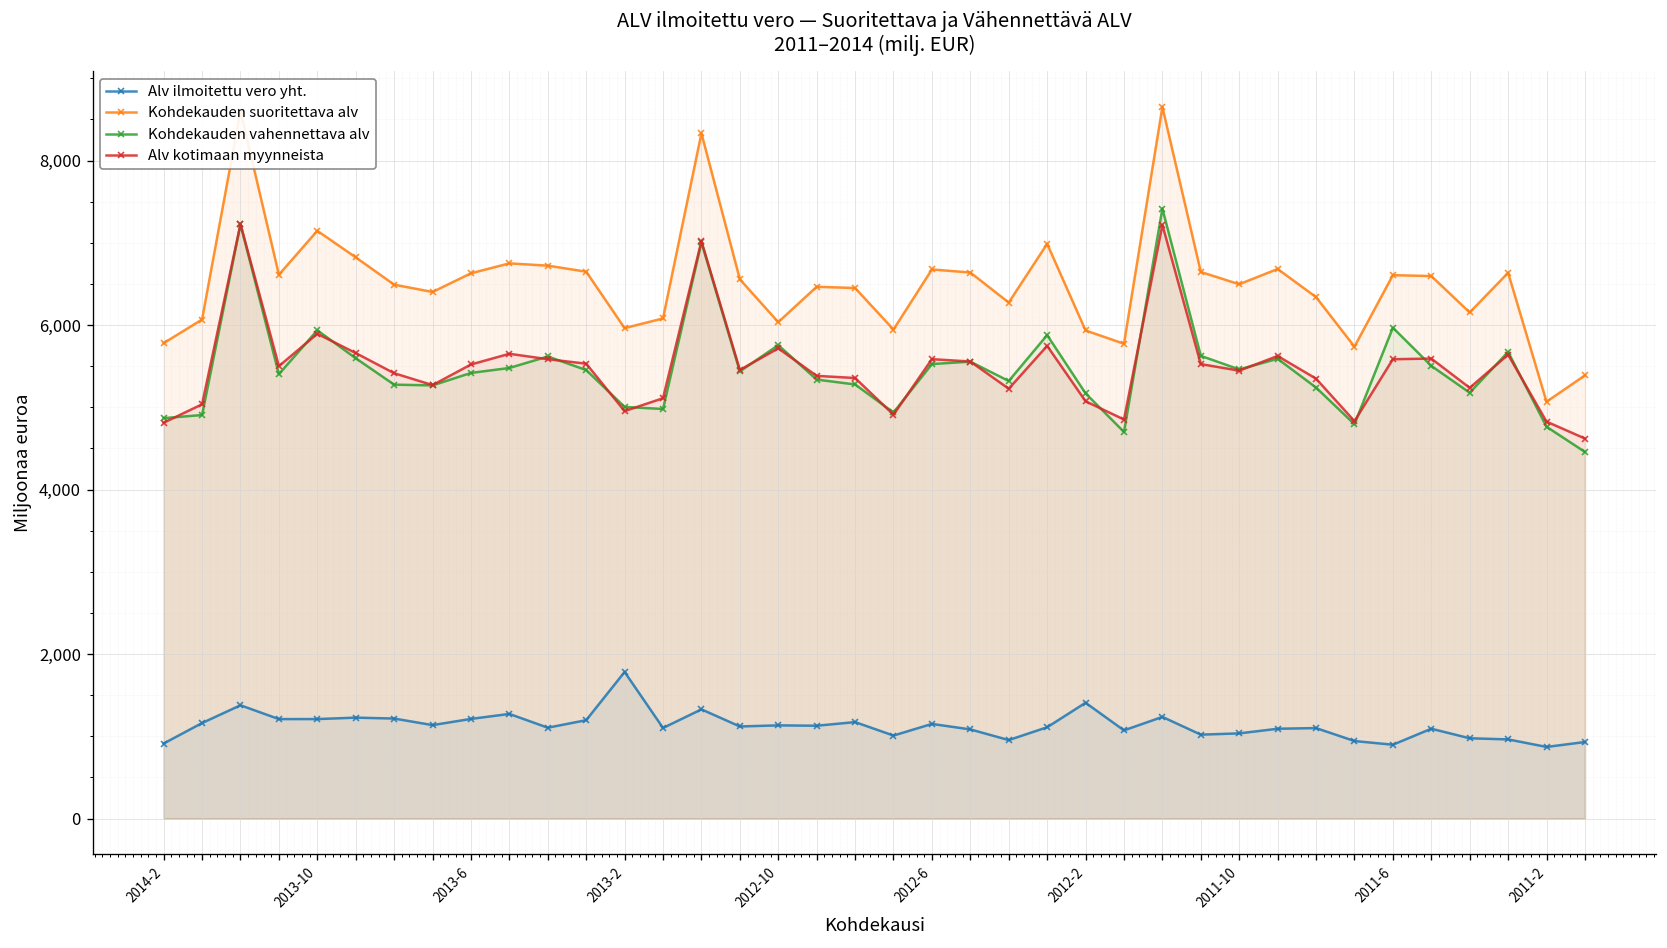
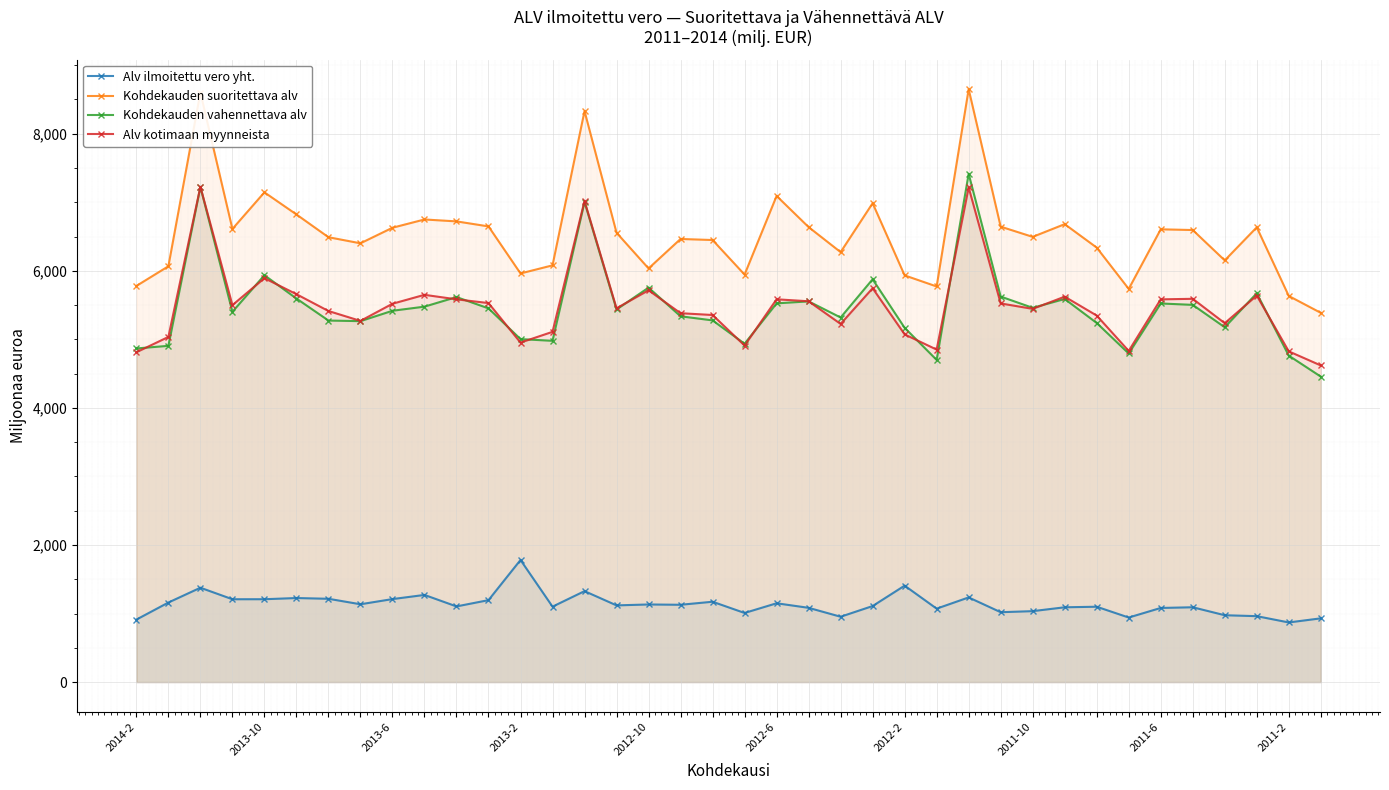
  {
    "Alv ilmoitettu vero yht.": {
      "2014-2": "900",
      "2013-10": "1,200",
      "2013-6": "1,200",
      "2013-2": "1,800",
      "2012-10": "1,100",
      "2012-6": "1,200",
      "2012-2": "1,400",
      "2011-10": "1,000",
-     "2011-6": "900",
+     "2011-6": "1,100",
      "2011-2": "900"
    },
    "Kohdekauden suoritettava alv": {
      "2014-2": "5,800",
      "2013-10": "7,100",
      "2013-6": "6,600",
      "2013-2": "6,000",
      "2012-10": "6,000",
-     "2012-6": "6,700",
+     "2012-6": "7,100",
      "2012-2": "5,900",
      "2011-10": "6,500",
      "2011-6": "6,600",
-     "2011-2": "5,100"
+     "2011-2": "5,600"
    },
    "Kohdekauden vahennettava alv": {
      "2014-2": "4,900",
      "2013-10": "5,900",
      "2013-6": "5,400",
      "2013-2": "5,000",
      "2012-10": "5,800",
      "2012-6": "5,500",
      "2012-2": "5,200",
-     "2011-6": "6,000",
+     "2011-6": "5,500",
      "2011-2": "4,800"
    },
    "Alv kotimaan myynneista": {
      "2014-2": "4,800",
      "2013-10": "5,900",
      "2013-6": "5,500",
      "2013-2": "5,000",
      "2012-10": "5,700",
      "2012-6": "5,600",
      "2012-2": "5,100",
      "2011-6": "5,600",
      "2011-2": "4,800"
    }
  }
